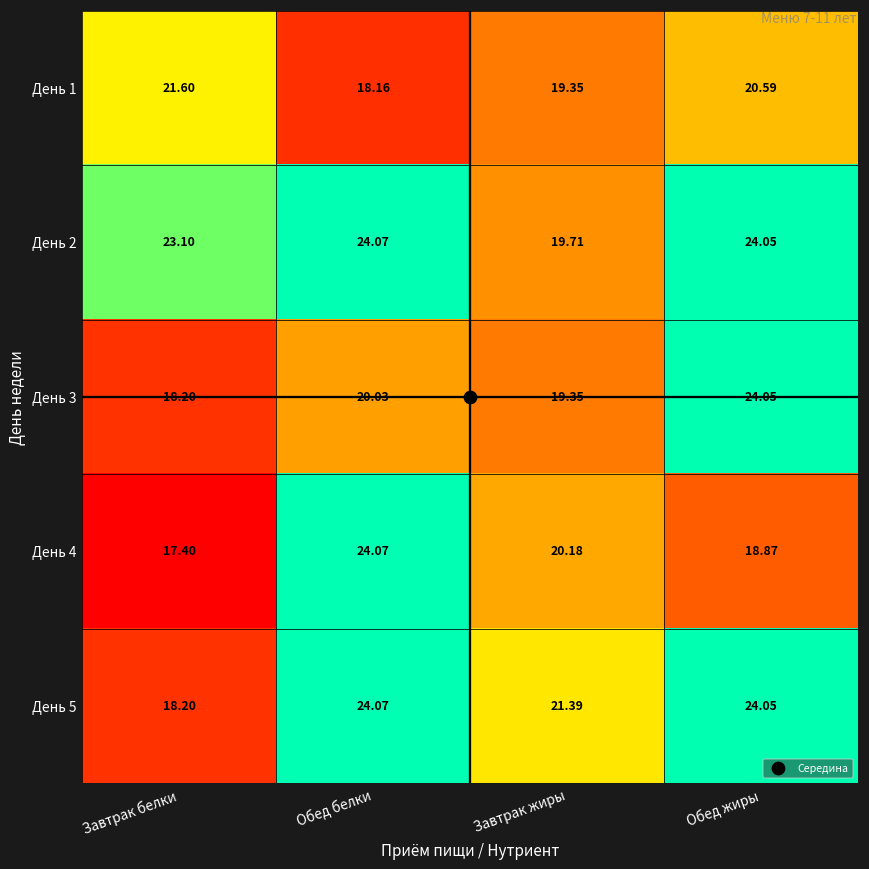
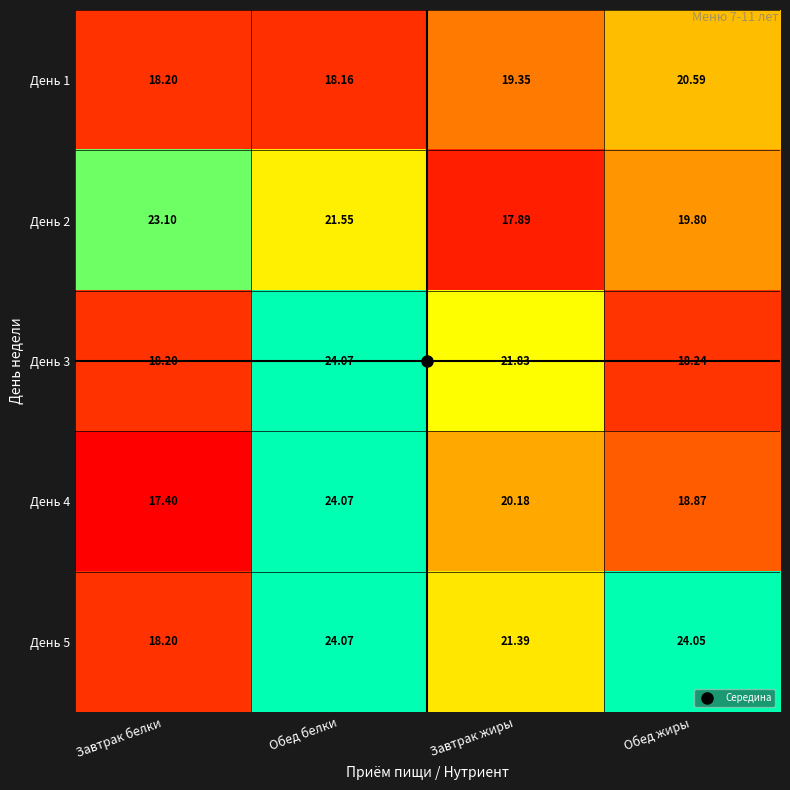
  {
    "День 1": {
-     "Завтрак белки": 21.60,
+     "Завтрак белки": 18.20,
      "Обед белки": 18.16,
      "Завтрак жиры": 19.35,
      "Обед жиры": 20.59
    },
    "День 2": {
      "Завтрак белки": 23.10,
-     "Обед белки": 24.07,
-     "Завтрак жиры": 19.71,
-     "Обед жиры": 24.05
+     "Обед белки": 21.55,
+     "Завтрак жиры": 17.89,
+     "Обед жиры": 19.80
    },
    "День 3": {
      "Завтрак белки": 18.20,
-     "Обед белки": 20.03,
-     "Завтрак жиры": 19.35,
-     "Обед жиры": 24.05
+     "Обед белки": 24.07,
+     "Завтрак жиры": 21.83,
+     "Обед жиры": 18.24
    },
    "День 4": {
      "Завтрак белки": 17.40,
      "Обед белки": 24.07,
      "Завтрак жиры": 20.18,
      "Обед жиры": 18.87
    },
    "День 5": {
      "Завтрак белки": 18.20,
      "Обед белки": 24.07,
      "Завтрак жиры": 21.39,
      "Обед жиры": 24.05
    }
  }
